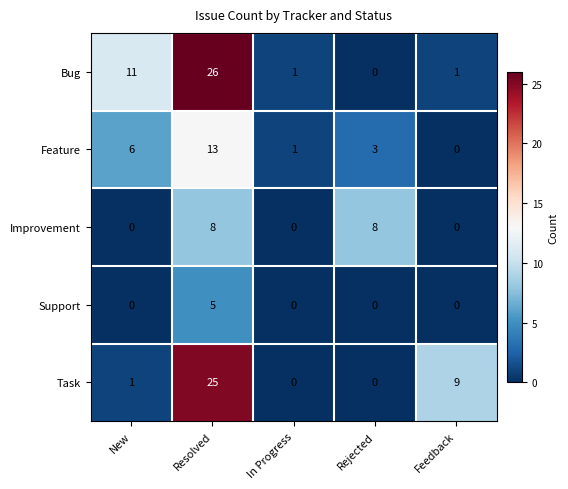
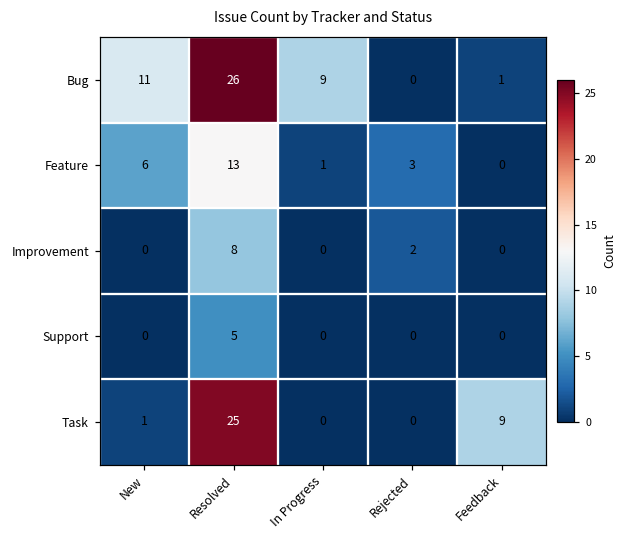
  {
    "Bug": {
      "New": 11,
      "Resolved": 26,
-     "In Progress": 1,
+     "In Progress": 9,
      "Rejected": 0,
      "Feedback": 1
    },
    "Feature": {
      "New": 6,
      "Resolved": 13,
      "In Progress": 1,
      "Rejected": 3,
      "Feedback": 0
    },
    "Improvement": {
      "New": 0,
      "Resolved": 8,
      "In Progress": 0,
-     "Rejected": 8,
+     "Rejected": 2,
      "Feedback": 0
    },
    "Support": {
      "New": 0,
      "Resolved": 5,
      "In Progress": 0,
      "Rejected": 0,
      "Feedback": 0
    },
    "Task": {
      "New": 1,
      "Resolved": 25,
      "In Progress": 0,
      "Rejected": 0,
      "Feedback": 9
    }
  }
